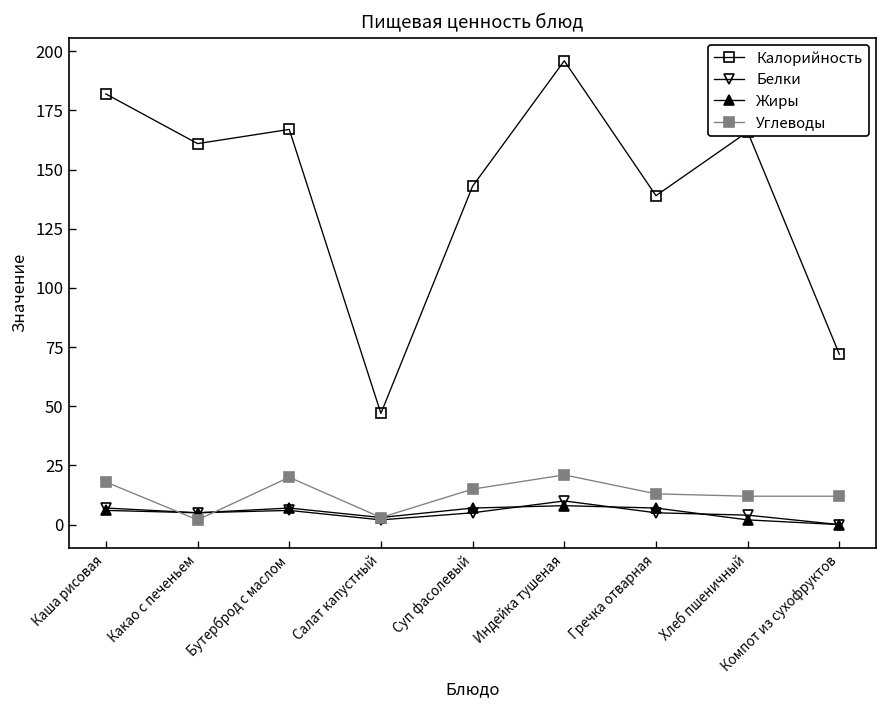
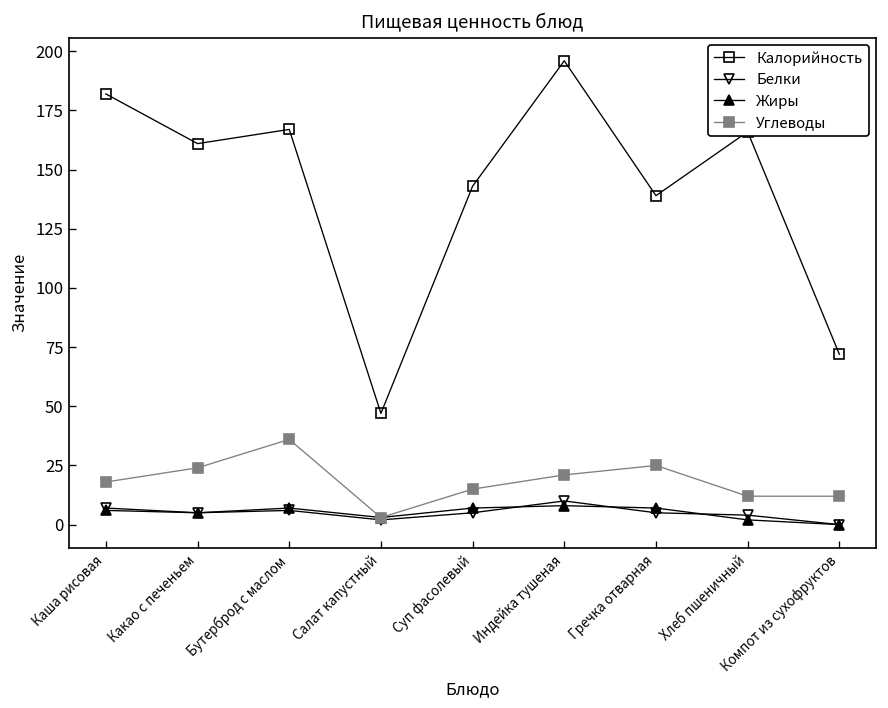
  {
    "Углеводы": {
      "Каша рисовая": 18,
-     "Какао с печеньем": 2,
-     "Бутерброд с маслом": 20,
+     "Какао с печеньем": 24,
+     "Бутерброд с маслом": 36,
      "Суп фасолевый": 15,
      "Индейка тушеная": 21,
-     "Гречка отварная": 13,
+     "Гречка отварная": 25,
      "Хлеб пшеничный": 12,
      "Компот из сухофруктов": 12
    }
  }
